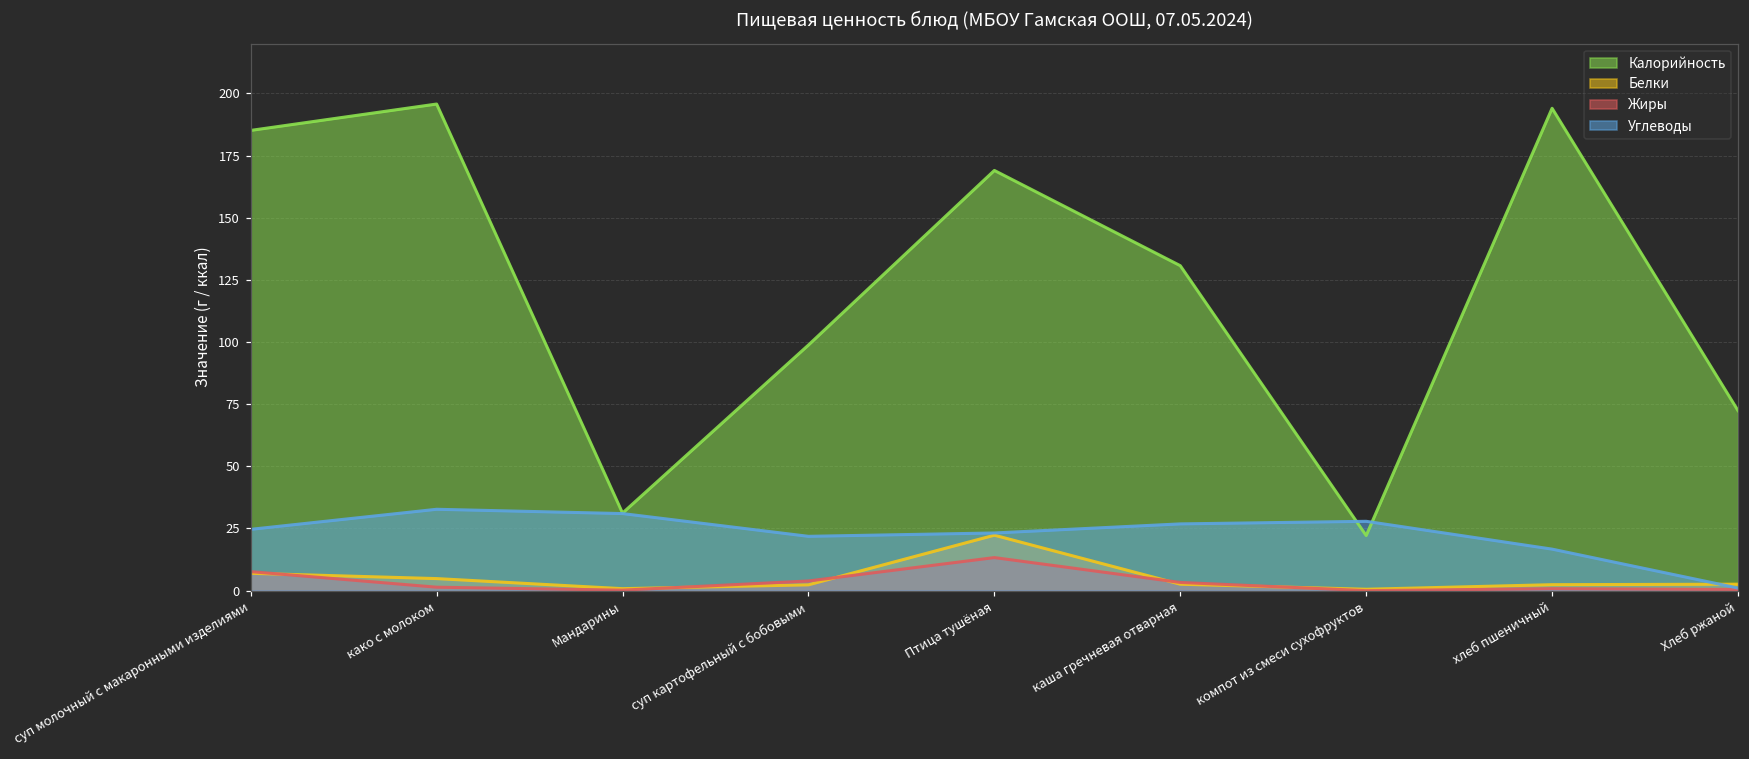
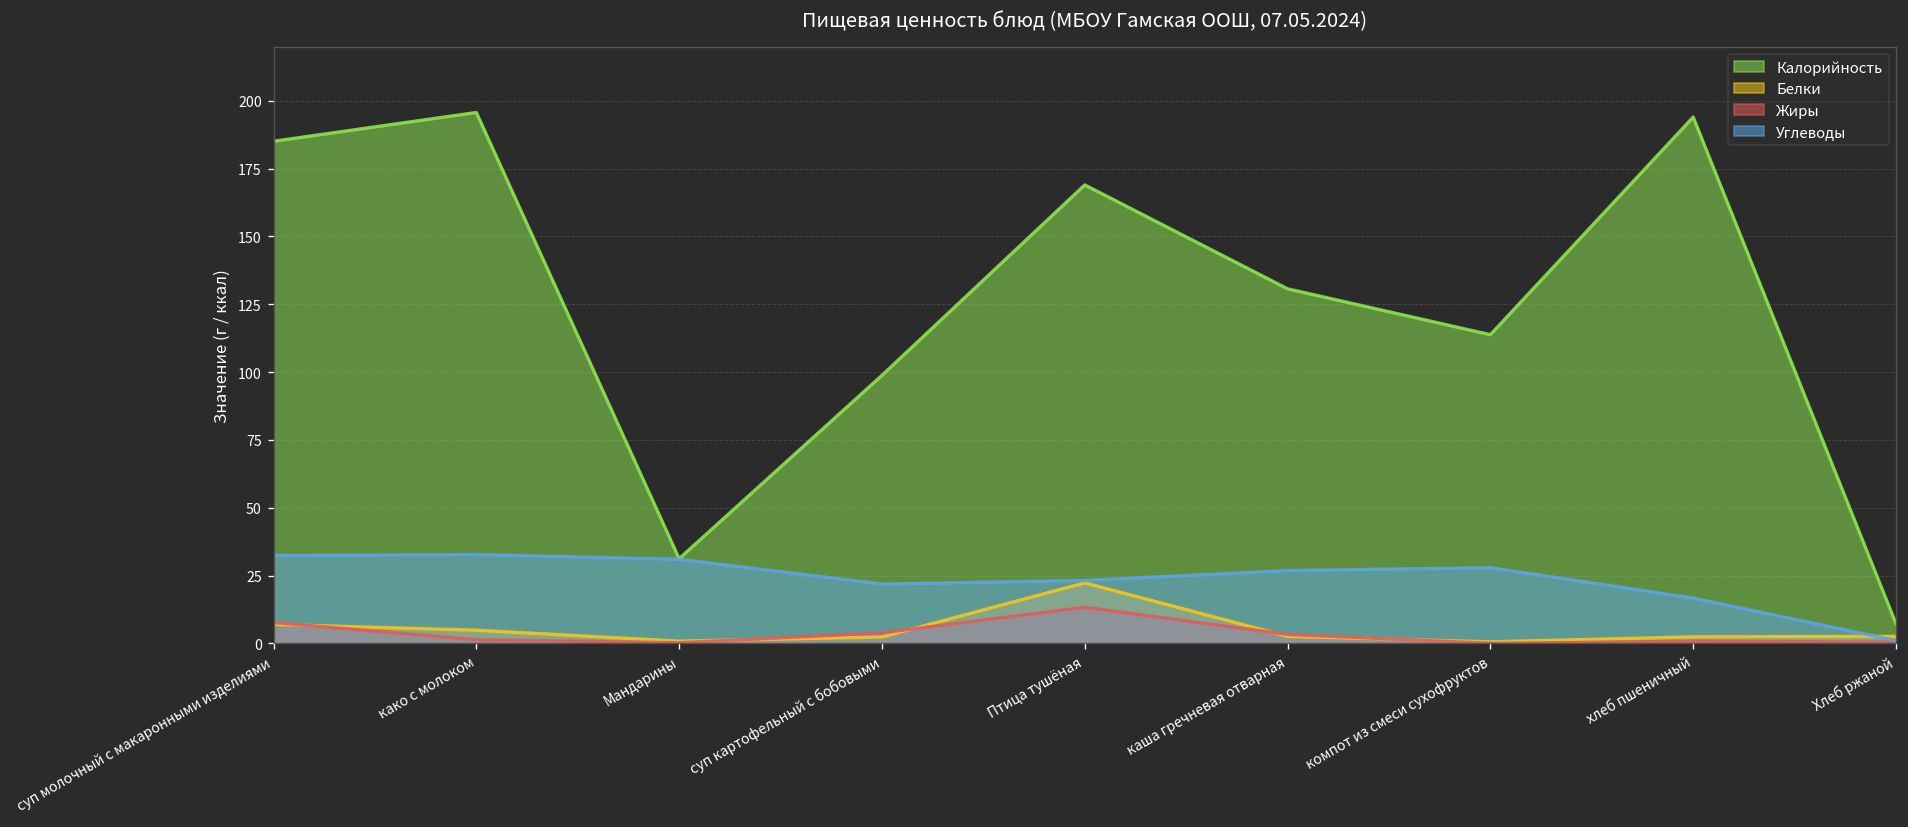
  {
    "Калорийность": {
      "суп молочный с макаронными изделиями": 185,
      "како с молоком": 196,
      "суп картофельный с бобовыми": 99,
      "Птица тушёная": 169,
      "каша гречневая отварная": 131,
-     "компот из смеси сухофруктов": 22,
+     "компот из смеси сухофруктов": 114,
      "хлеб пшеничный": 194,
-     "Хлеб ржаной": 72
+     "Хлеб ржаной": 7
    },
    "Белки": {
      "како с молоком": 5,
      "суп картофельный с бобовыми": 2,
      "хлеб пшеничный": 2,
      "Хлеб ржаной": 3
    },
    "Жиры": {
      "како с молоком": 1,
      "суп картофельный с бобовыми": 4,
      "Птица тушёная": 13,
      "хлеб пшеничный": 1
    },
    "Углеводы": {
-     "суп молочный с макаронными изделиями": 25,
+     "суп молочный с макаронными изделиями": 32,
      "како с молоком": 33,
      "суп картофельный с бобовыми": 22,
      "каша гречневая отварная": 27,
      "компот из смеси сухофруктов": 28,
      "хлеб пшеничный": 17
    }
  }
